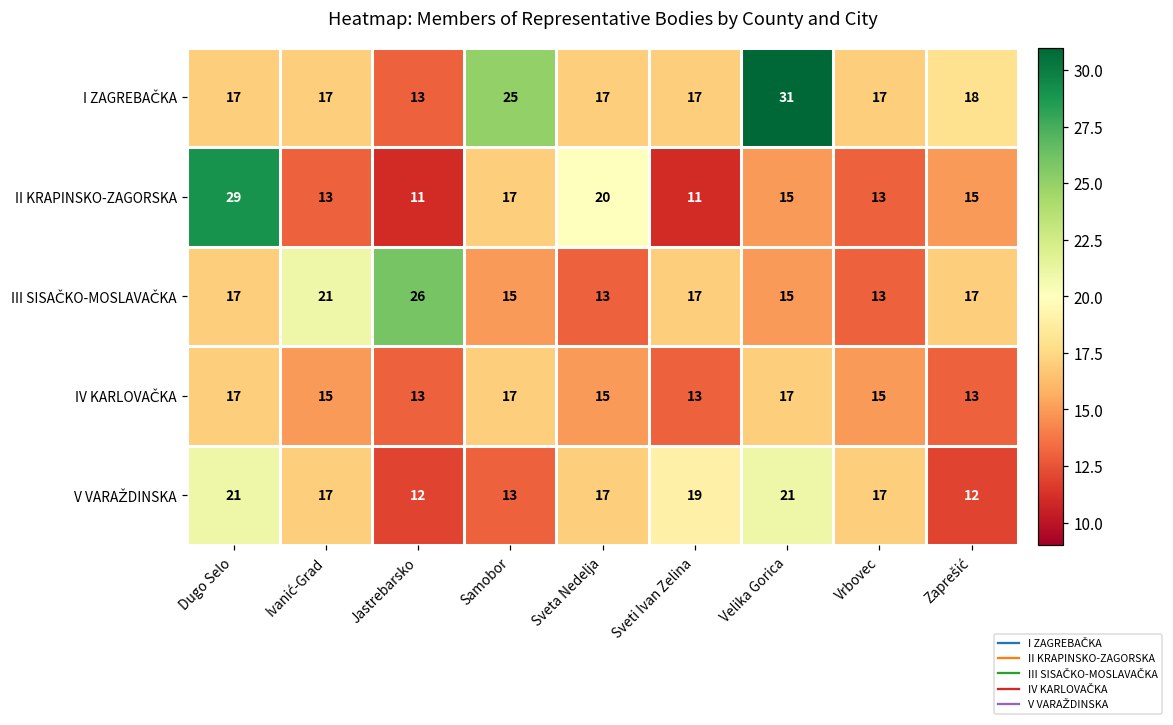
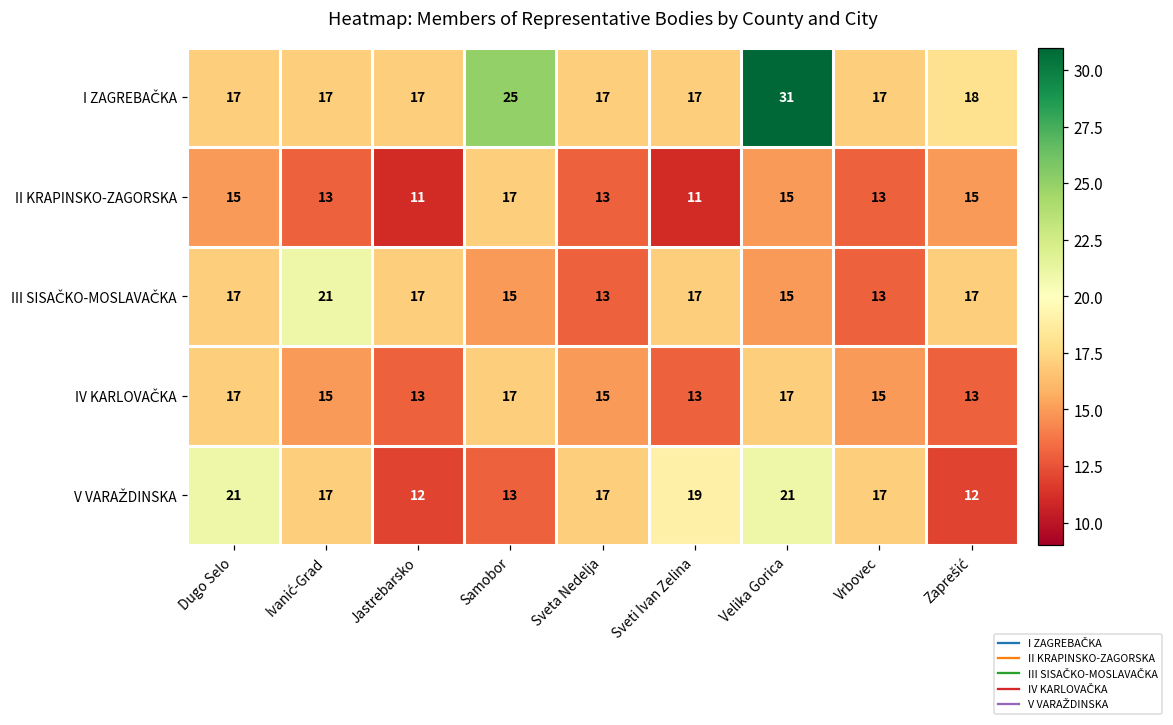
  {
    "I ZAGREBAČKA": {
      "Dugo Selo": 17,
      "Ivanić-Grad": 17,
-     "Jastrebarsko": 13,
+     "Jastrebarsko": 17,
      "Samobor": 25,
      "Sveta Nedelja": 17,
      "Sveti Ivan Zelina": 17,
      "Velika Gorica": 31,
      "Vrbovec": 17,
      "Zaprešić": 18
    },
    "II KRAPINSKO-ZAGORSKA": {
-     "Dugo Selo": 29,
+     "Dugo Selo": 15,
      "Ivanić-Grad": 13,
      "Jastrebarsko": 11,
      "Samobor": 17,
-     "Sveta Nedelja": 20,
+     "Sveta Nedelja": 13,
      "Sveti Ivan Zelina": 11,
      "Velika Gorica": 15,
      "Vrbovec": 13,
      "Zaprešić": 15
    },
    "III SISAČKO-MOSLAVAČKA": {
      "Dugo Selo": 17,
      "Ivanić-Grad": 21,
-     "Jastrebarsko": 26,
+     "Jastrebarsko": 17,
      "Samobor": 15,
      "Sveta Nedelja": 13,
      "Sveti Ivan Zelina": 17,
      "Velika Gorica": 15,
      "Vrbovec": 13,
      "Zaprešić": 17
    },
    "IV KARLOVAČKA": {
      "Dugo Selo": 17,
      "Ivanić-Grad": 15,
      "Jastrebarsko": 13,
      "Samobor": 17,
      "Sveta Nedelja": 15,
      "Sveti Ivan Zelina": 13,
      "Velika Gorica": 17,
      "Vrbovec": 15,
      "Zaprešić": 13
    },
    "V VARAŽDINSKA": {
      "Dugo Selo": 21,
      "Ivanić-Grad": 17,
      "Jastrebarsko": 12,
      "Samobor": 13,
      "Sveta Nedelja": 17,
      "Sveti Ivan Zelina": 19,
      "Velika Gorica": 21,
      "Vrbovec": 17,
      "Zaprešić": 12
    }
  }
